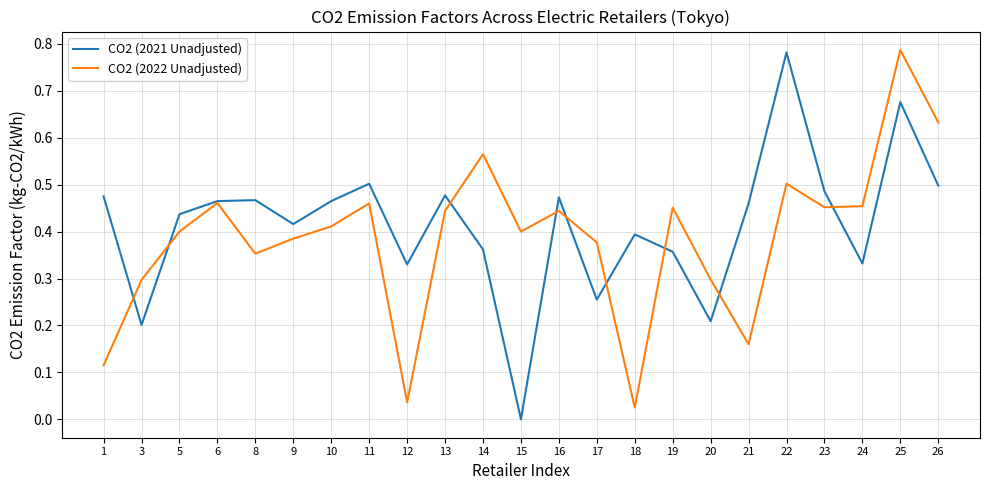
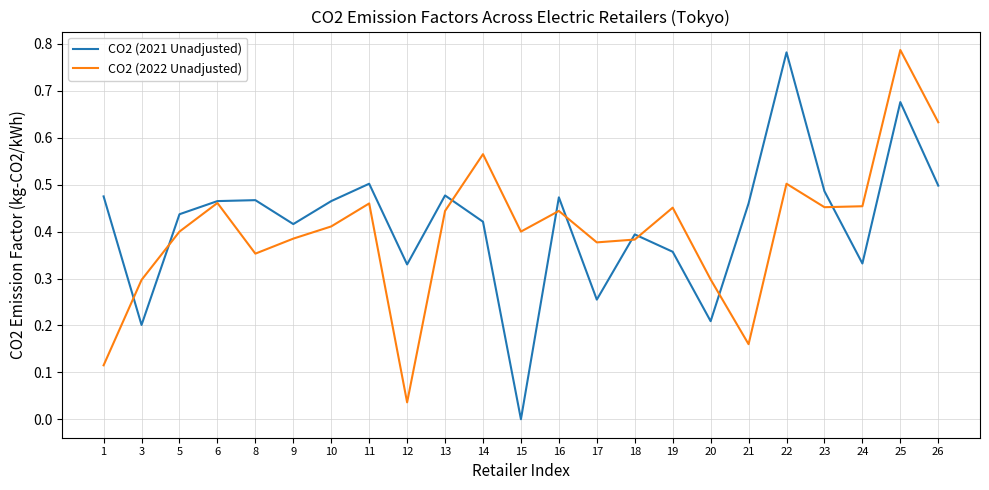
  {
    "CO2 (2021 Unadjusted)": {
      "1": 0.48,
      "3": 0.20,
      "5": 0.44,
      "8": 0.47,
      "9": 0.42,
      "10": 0.47,
      "11": 0.50,
      "12": 0.33,
      "13": 0.48,
-     "14": 0.36,
+     "14": 0.42,
      "15": 0.00,
      "16": 0.47,
      "17": 0.26,
      "18": 0.39,
      "19": 0.36,
      "20": 0.21,
      "21": 0.46,
      "22": 0.78,
      "23": 0.49,
      "24": 0.33,
      "25": 0.68,
      "26": 0.50
    },
    "CO2 (2022 Unadjusted)": {
      "1": 0.12,
      "3": 0.30,
      "5": 0.40,
      "8": 0.35,
      "9": 0.39,
      "10": 0.41,
      "11": 0.46,
      "12": 0.04,
      "13": 0.44,
      "14": 0.57,
      "15": 0.40,
      "16": 0.44,
      "17": 0.38,
-     "18": 0.03,
+     "18": 0.38,
      "19": 0.45,
      "20": 0.30,
      "21": 0.16,
      "22": 0.50,
      "23": 0.45,
      "24": 0.45,
      "25": 0.79,
      "26": 0.63
    }
  }
